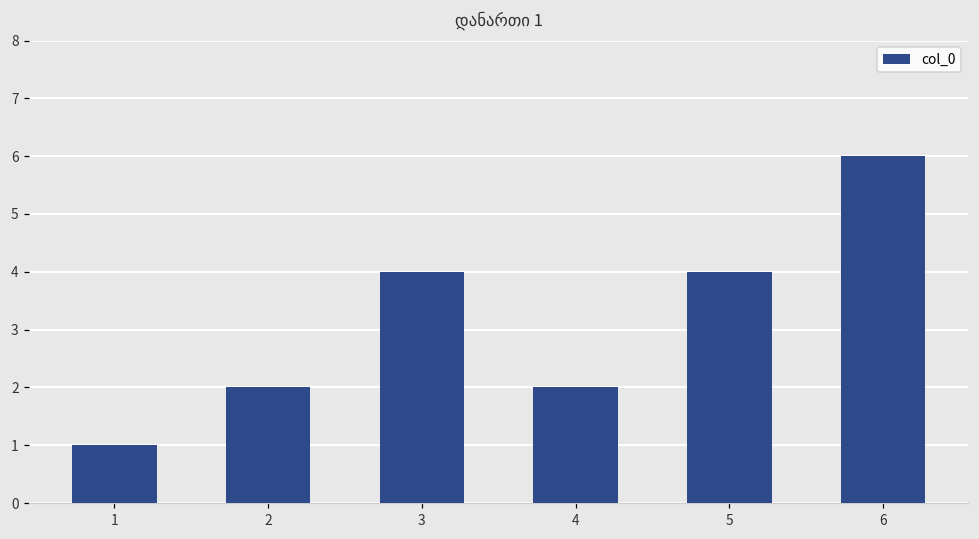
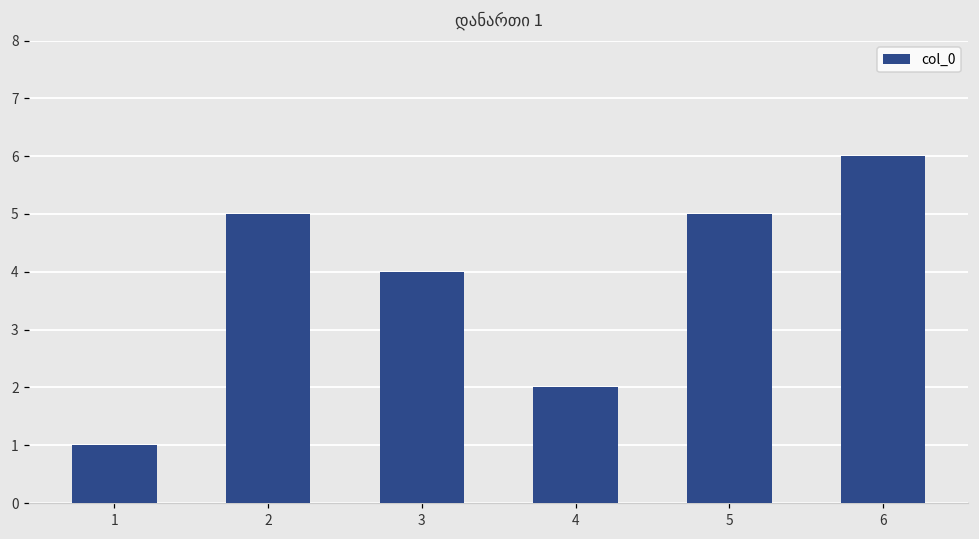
  {
    "1": 1,
-   "2": 2,
+   "2": 5,
    "3": 4,
    "4": 2,
-   "5": 4,
+   "5": 5,
    "6": 6
  }
